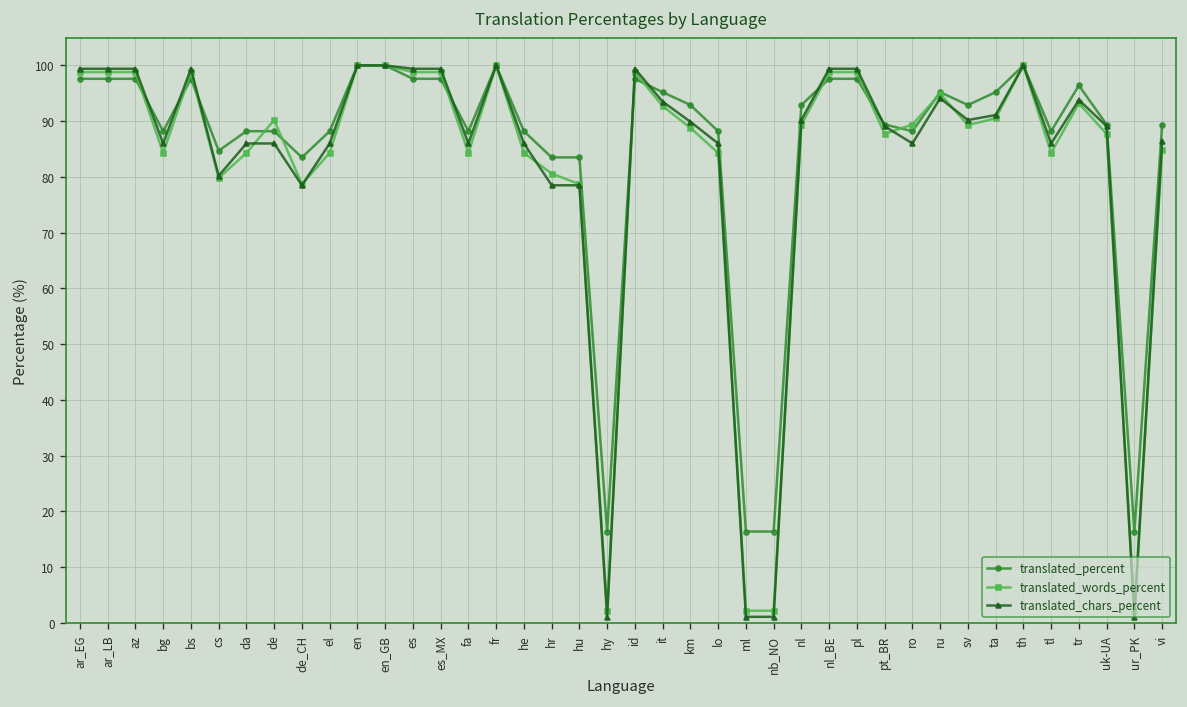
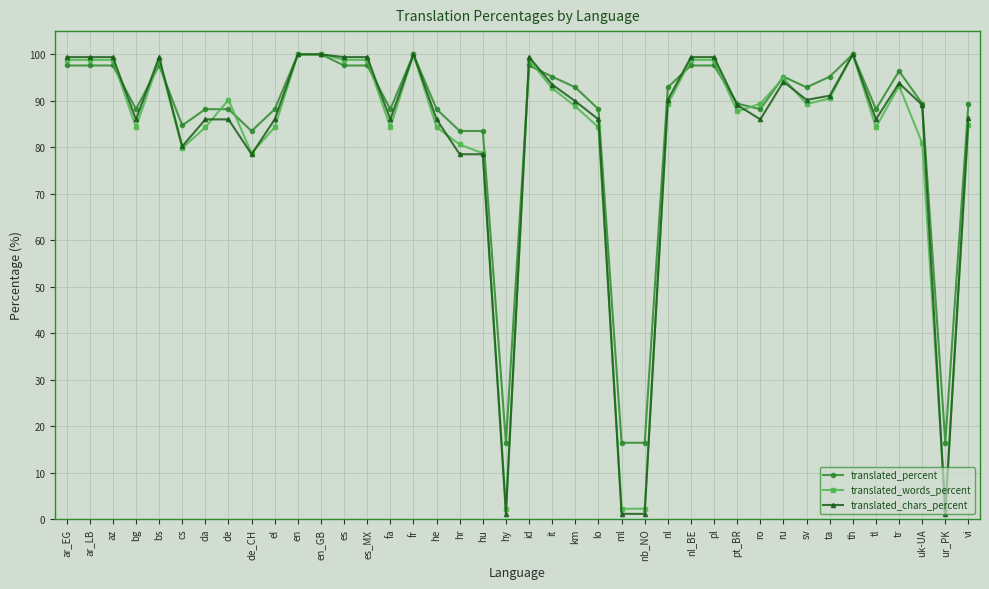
  {
    "translated_words_percent": {
      "ar_EG": 99,
      "ar_LB": 99,
      "az": 99,
      "bg": 84,
      "bs": 99,
      "da": 84,
      "de": 90,
      "el": 84,
      "es": 99,
      "es_MX": 99,
      "fa": 84,
      "he": 84,
      "hr": 81,
      "hy": 2,
      "id": 99,
      "it": 93,
      "km": 89,
      "lo": 84,
      "ml": 2,
      "nb_NO": 2,
      "nl": 89,
      "nl_BE": 99,
      "pl": 99,
      "pt_BR": 88,
      "ro": 89,
      "sv": 89,
      "ta": 91,
      "tl": 84,
      "tr": 93,
-     "uk-UA": 88,
+     "uk-UA": 81,
      "vi": 85
    }
  }
